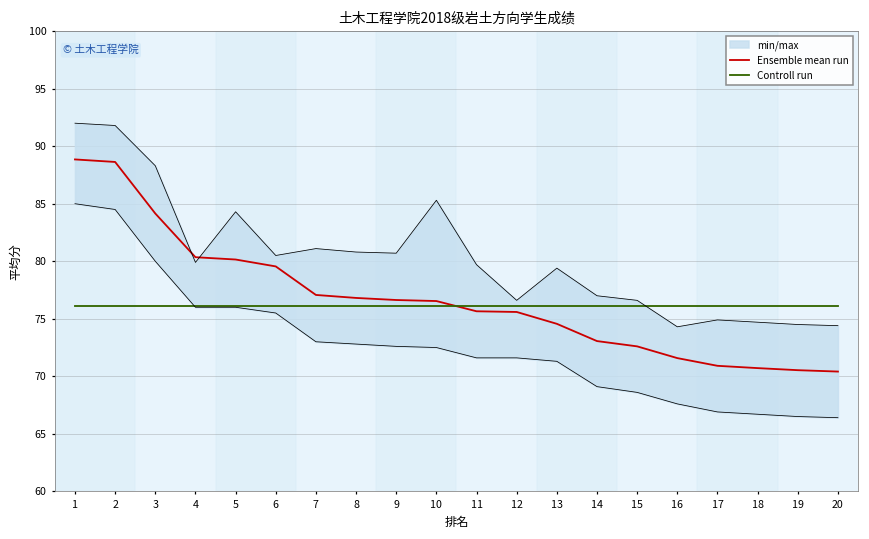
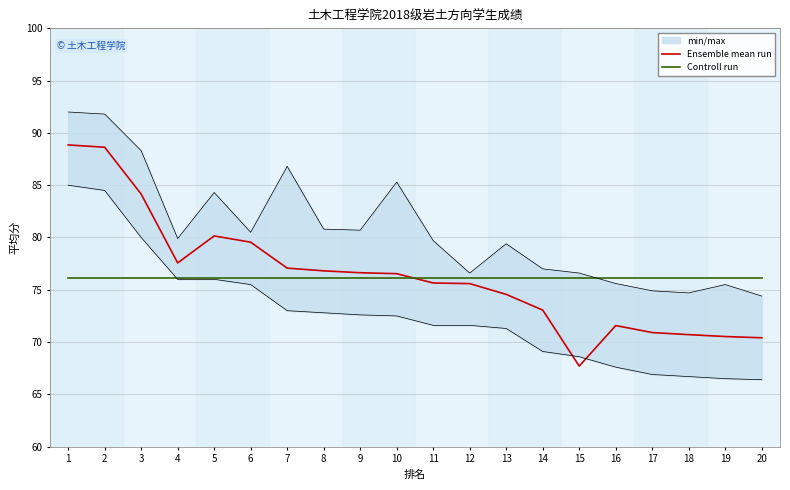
  {
    "Ensemble mean run": {
      "1": 88.9,
      "2": 88.6,
      "3": 84.2,
-     "4": 80.4,
+     "4": 77.6,
      "5": 80.2,
      "6": 79.6,
      "7": 77.1,
      "8": 76.8,
      "9": 76.6,
      "10": 76.5,
      "11": 75.7,
      "12": 75.6,
      "13": 74.6,
      "14": 73.1,
-     "15": 72.6,
+     "15": 67.7,
      "16": 71.6,
      "17": 70.9,
      "18": 70.7,
      "19": 70.5,
      "20": 70.4
    },
    "Controll run": {
      "1": 76.1,
      "2": 76.1,
      "3": 76.1,
      "6": 76.1,
      "7": 76.1,
      "8": 76.1,
      "9": 76.1,
      "10": 76.1,
      "11": 76.1,
      "12": 76.1,
      "13": 76.1,
      "14": 76.1,
      "15": 76.1,
      "16": 76.1,
      "17": 76.1,
      "18": 76.1,
      "19": 76.1,
      "20": 76.1
    },
    "min/max": {
      "1": 92.0,
      "2": 91.8,
      "3": 88.3,
      "4": 79.9,
      "5": 84.3,
      "6": 80.5,
-     "7": 81.1,
+     "7": 86.8,
      "8": 80.8,
      "9": 80.7,
      "10": 85.3,
      "11": 79.7,
      "12": 76.6,
      "13": 79.4,
      "14": 77.0,
      "15": 76.6,
-     "16": 74.3,
+     "16": 75.6,
      "17": 74.9,
      "18": 74.7,
-     "19": 74.5,
+     "19": 75.5,
      "20": 74.4
    }
  }
